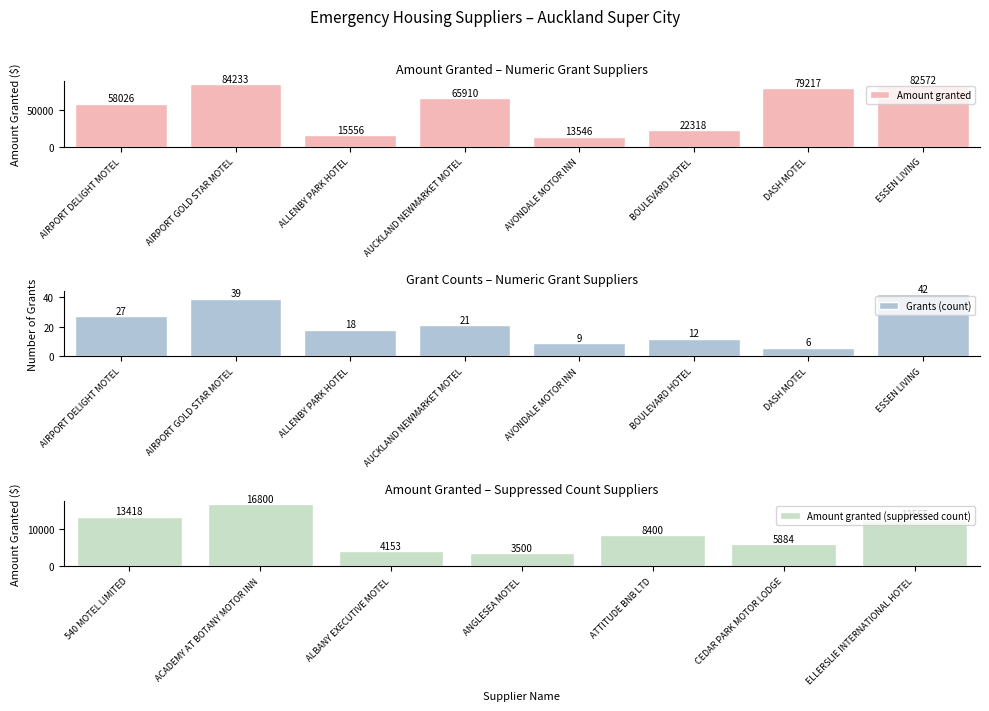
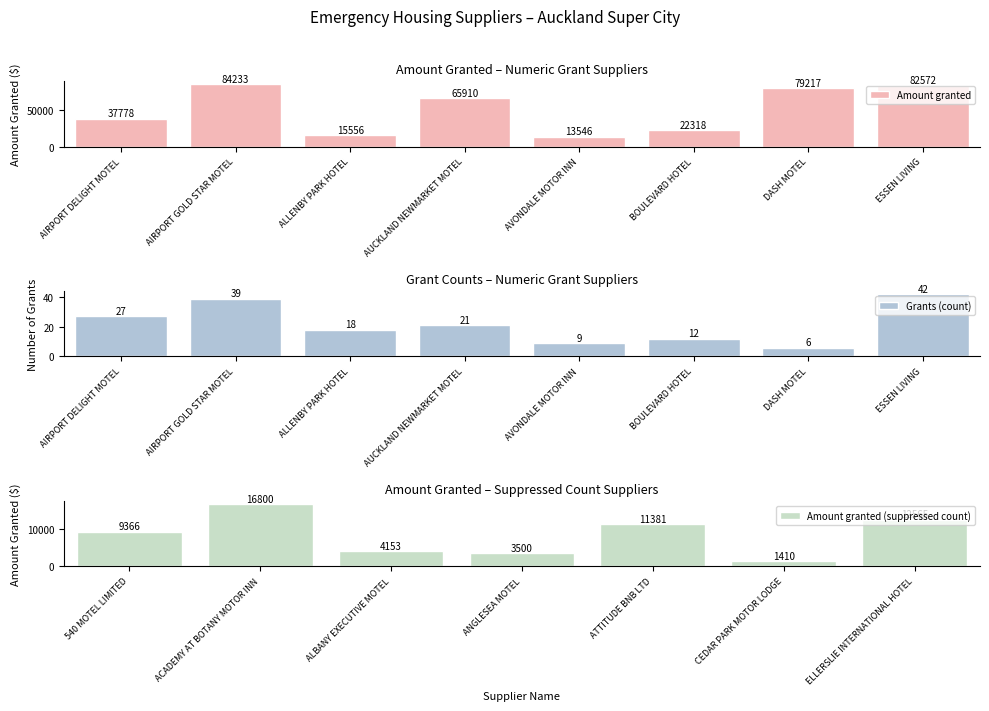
  {
    "Amount Granted – Numeric Grant Suppliers": {
-     "AIRPORT DELIGHT MOTEL": 58026,
+     "AIRPORT DELIGHT MOTEL": 37778,
      "AIRPORT GOLD STAR MOTEL": 84233,
      "ALLENBY PARK HOTEL": 15556,
      "AUCKLAND NEWMARKET MOTEL": 65910,
      "AVONDALE MOTOR INN": 13546,
      "BOULEVARD HOTEL": 22318,
      "DASH MOTEL": 79217,
      "ESSEN LIVING": 82572
    },
    "Grant Counts – Numeric Grant Suppliers": {
      "AIRPORT DELIGHT MOTEL": 27,
      "AIRPORT GOLD STAR MOTEL": 39,
      "ALLENBY PARK HOTEL": 18,
      "AUCKLAND NEWMARKET MOTEL": 21,
      "AVONDALE MOTOR INN": 9,
      "BOULEVARD HOTEL": 12,
      "DASH MOTEL": 6,
      "ESSEN LIVING": 42
    },
    "Amount Granted – Suppressed Count Suppliers": {
-     "540 MOTEL LIMITED": 13418,
+     "540 MOTEL LIMITED": 9366,
      "ACADEMY AT BOTANY MOTOR INN": 16800,
      "ALBANY EXECUTIVE MOTEL": 4153,
      "ANGLESEA MOTEL": 3500,
-     "ATTITUDE BNB LTD": 8400,
-     "CEDAR PARK MOTOR LODGE": 5884
+     "ATTITUDE BNB LTD": 11381,
+     "CEDAR PARK MOTOR LODGE": 1410
    }
  }
